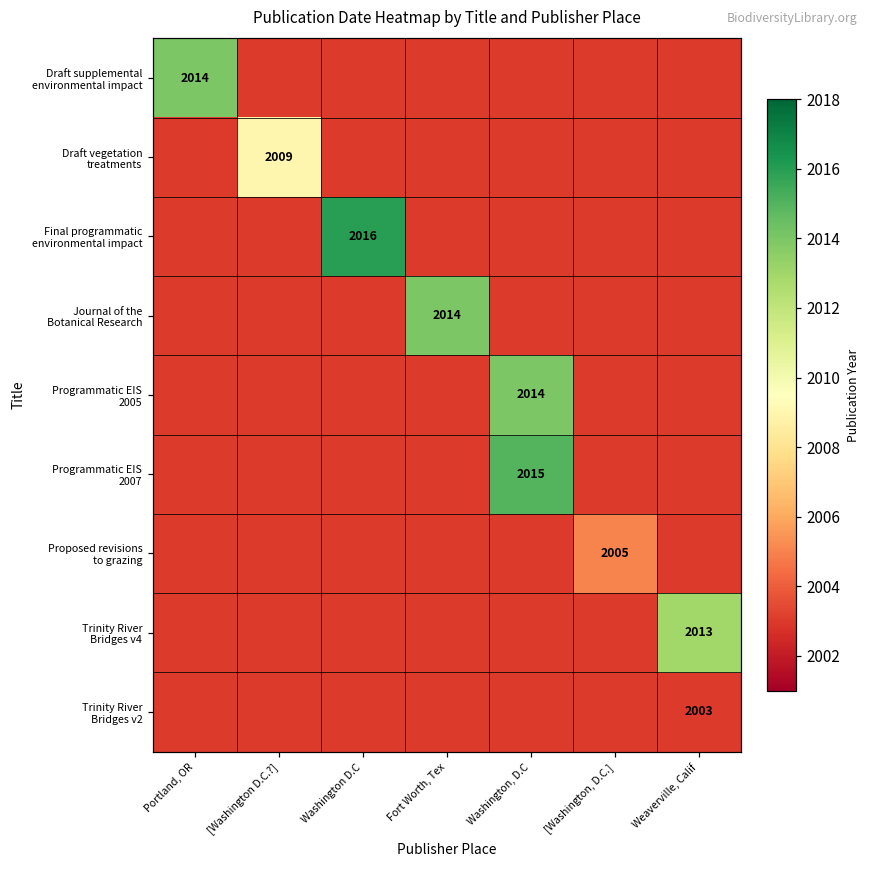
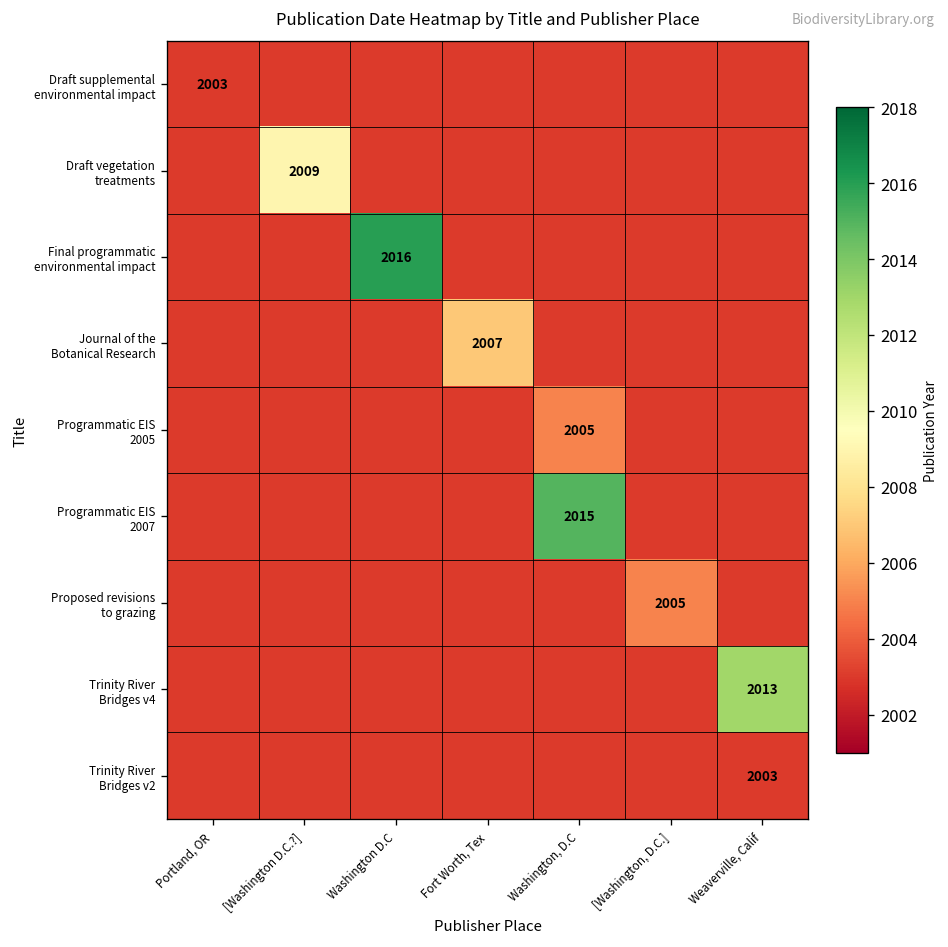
  {
    "Draft supplemental environmental impact": {
-     "Portland, OR": 2014
+     "Portland, OR": 2003
    },
    "Draft vegetation treatments": {
      "[Washington D.C.?]": 2009
    },
    "Final programmatic environmental impact": {
      "Washington D.C": 2016
    },
    "Journal of the Botanical Research": {
-     "Fort Worth, Tex": 2014
+     "Fort Worth, Tex": 2007
    },
    "Programmatic EIS 2005": {
-     "Washington, D.C": 2014
+     "Washington, D.C": 2005
    },
    "Programmatic EIS 2007": {
      "Washington, D.C": 2015
    },
    "Proposed revisions to grazing": {
      "[Washington, D.C.]": 2005
    },
    "Trinity River Bridges v4": {
      "Weaverville, Calif": 2013
    },
    "Trinity River Bridges v2": {
      "Weaverville, Calif": 2003
    }
  }
